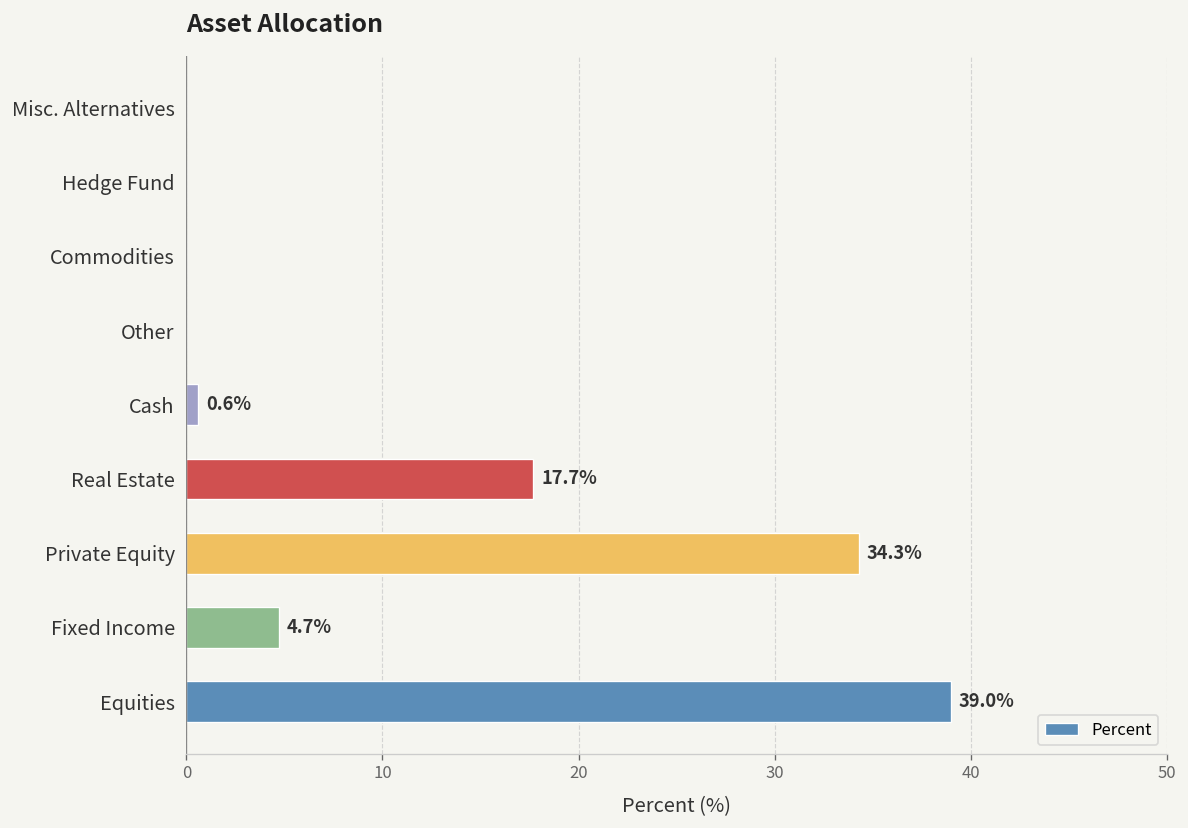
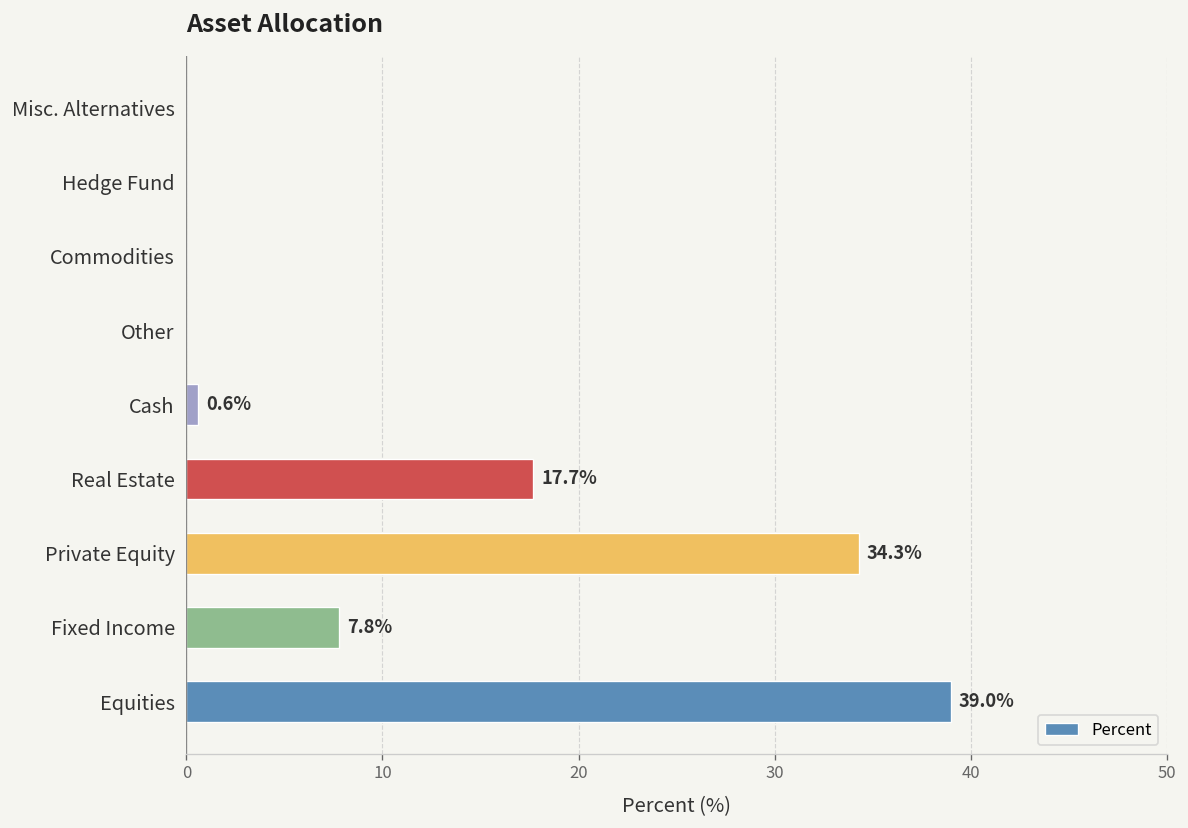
  {
    "Cash": "0.6%",
    "Real Estate": "17.7%",
    "Private Equity": "34.3%",
-   "Fixed Income": "4.7%",
+   "Fixed Income": "7.8%",
    "Equities": "39.0%"
  }
